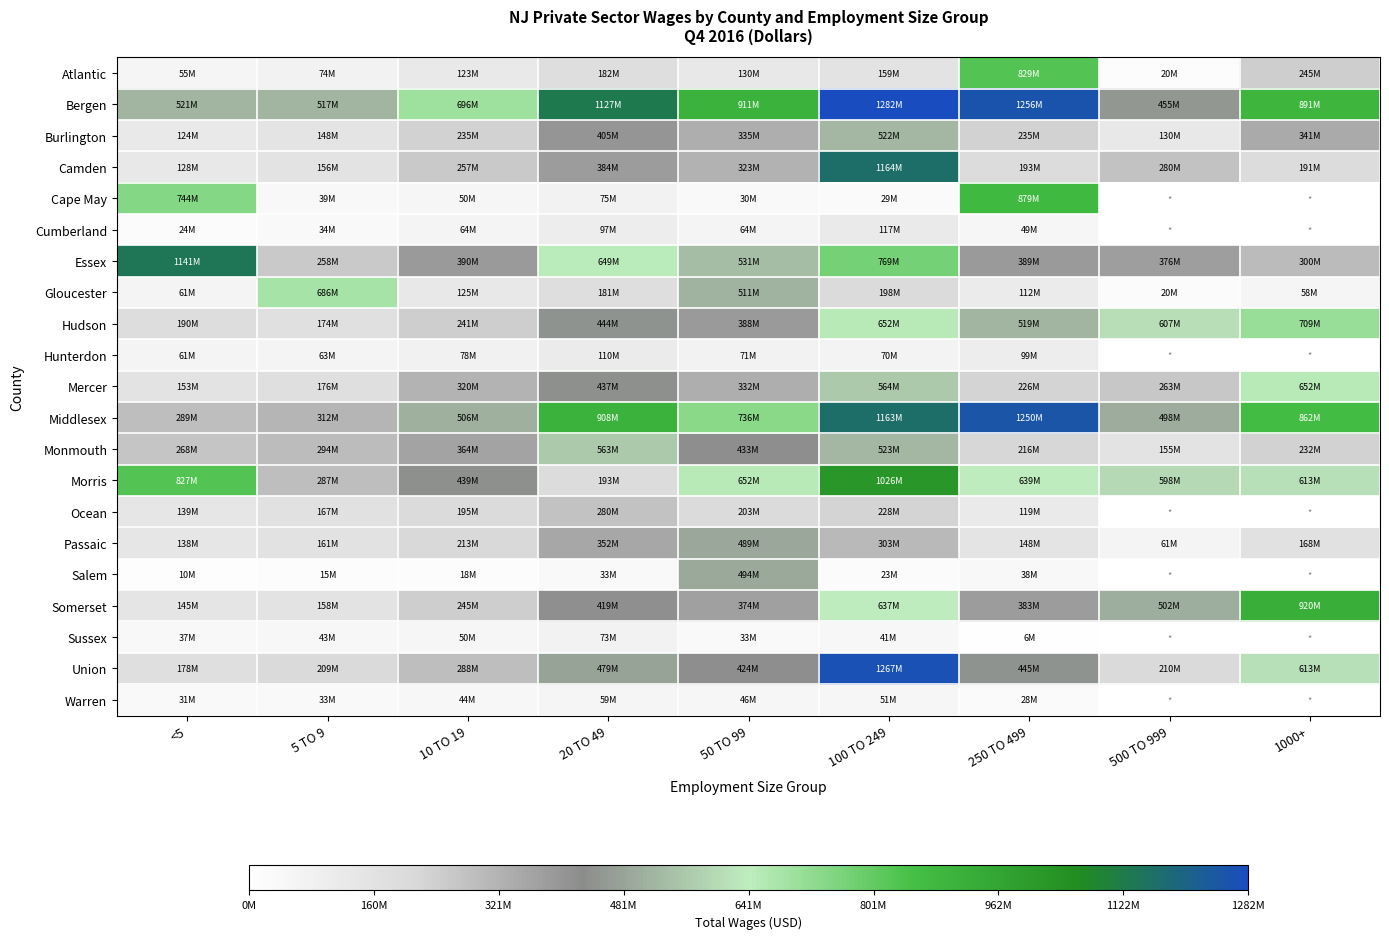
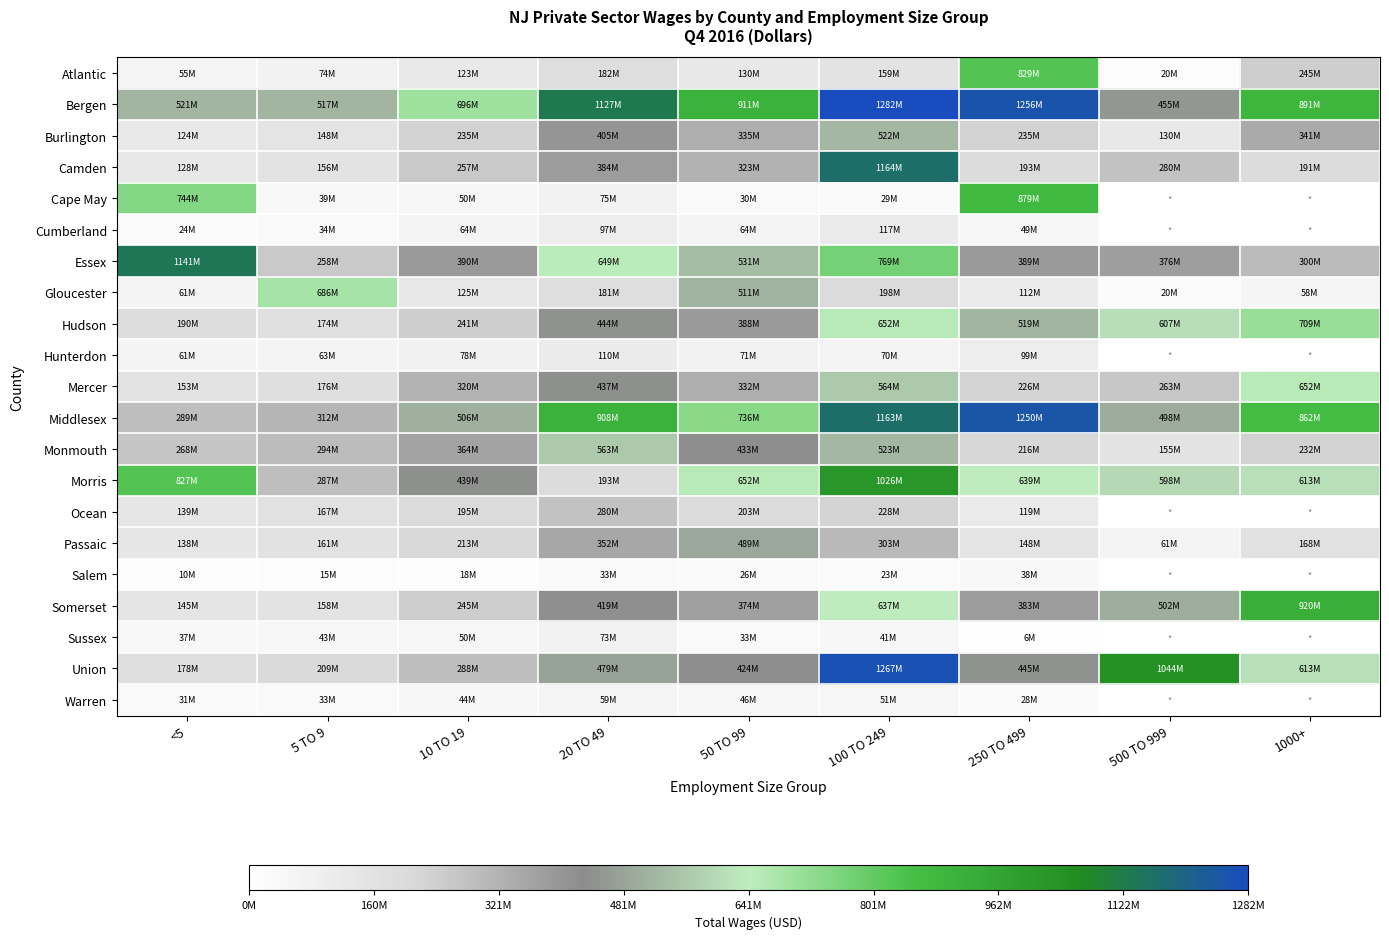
  {
    "Atlantic": {
      "<5": "55M",
      "5 TO 9": "74M",
      "10 TO 19": "123M",
      "20 TO 49": "182M",
      "50 TO 99": "130M",
      "100 TO 249": "159M",
      "250 TO 499": "829M",
      "500 TO 999": "20M",
      "1000+": "245M"
    },
    "Bergen": {
      "<5": "521M",
      "5 TO 9": "517M",
      "10 TO 19": "696M",
      "20 TO 49": "1127M",
      "50 TO 99": "911M",
      "100 TO 249": "1282M",
      "250 TO 499": "1256M",
      "500 TO 999": "455M",
      "1000+": "891M"
    },
    "Burlington": {
      "<5": "124M",
      "5 TO 9": "148M",
      "10 TO 19": "235M",
      "20 TO 49": "405M",
      "50 TO 99": "335M",
      "100 TO 249": "522M",
      "250 TO 499": "235M",
      "500 TO 999": "130M",
      "1000+": "341M"
    },
    "Camden": {
      "<5": "128M",
      "5 TO 9": "156M",
      "10 TO 19": "257M",
      "20 TO 49": "384M",
      "50 TO 99": "323M",
      "100 TO 249": "1164M",
      "250 TO 499": "193M",
      "500 TO 999": "280M",
      "1000+": "191M"
    },
    "Cape May": {
      "<5": "744M",
      "5 TO 9": "39M",
      "10 TO 19": "50M",
      "20 TO 49": "75M",
      "50 TO 99": "30M",
      "100 TO 249": "29M",
      "250 TO 499": "879M"
    },
    "Cumberland": {
      "<5": "24M",
      "5 TO 9": "34M",
      "10 TO 19": "64M",
      "20 TO 49": "97M",
      "50 TO 99": "64M",
      "100 TO 249": "117M",
      "250 TO 499": "49M"
    },
    "Essex": {
      "<5": "1141M",
      "5 TO 9": "258M",
      "10 TO 19": "390M",
      "20 TO 49": "649M",
      "50 TO 99": "531M",
      "100 TO 249": "769M",
      "250 TO 499": "389M",
      "500 TO 999": "376M",
      "1000+": "300M"
    },
    "Gloucester": {
      "<5": "61M",
      "5 TO 9": "686M",
      "10 TO 19": "125M",
      "20 TO 49": "181M",
      "50 TO 99": "511M",
      "100 TO 249": "198M",
      "250 TO 499": "112M",
      "500 TO 999": "20M",
      "1000+": "58M"
    },
    "Hudson": {
      "<5": "190M",
      "5 TO 9": "174M",
      "10 TO 19": "241M",
      "20 TO 49": "444M",
      "50 TO 99": "388M",
      "100 TO 249": "652M",
      "250 TO 499": "519M",
      "500 TO 999": "607M",
      "1000+": "709M"
    },
    "Hunterdon": {
      "<5": "61M",
      "5 TO 9": "63M",
      "10 TO 19": "78M",
      "20 TO 49": "110M",
      "50 TO 99": "71M",
      "100 TO 249": "70M",
      "250 TO 499": "99M"
    },
    "Mercer": {
      "<5": "153M",
      "5 TO 9": "176M",
      "10 TO 19": "320M",
      "20 TO 49": "437M",
      "50 TO 99": "332M",
      "100 TO 249": "564M",
      "250 TO 499": "226M",
      "500 TO 999": "263M",
      "1000+": "652M"
    },
    "Middlesex": {
      "<5": "289M",
      "5 TO 9": "312M",
      "10 TO 19": "506M",
      "20 TO 49": "908M",
      "50 TO 99": "736M",
      "100 TO 249": "1163M",
      "250 TO 499": "1250M",
      "500 TO 999": "498M",
      "1000+": "862M"
    },
    "Monmouth": {
      "<5": "268M",
      "5 TO 9": "294M",
      "10 TO 19": "364M",
      "20 TO 49": "563M",
      "50 TO 99": "433M",
      "100 TO 249": "523M",
      "250 TO 499": "216M",
      "500 TO 999": "155M",
      "1000+": "232M"
    },
    "Morris": {
      "<5": "827M",
      "5 TO 9": "287M",
      "10 TO 19": "439M",
      "20 TO 49": "193M",
      "50 TO 99": "652M",
      "100 TO 249": "1026M",
      "250 TO 499": "639M",
      "500 TO 999": "598M",
      "1000+": "613M"
    },
    "Ocean": {
      "<5": "139M",
      "5 TO 9": "167M",
      "10 TO 19": "195M",
      "20 TO 49": "280M",
      "50 TO 99": "203M",
      "100 TO 249": "228M",
      "250 TO 499": "119M"
    },
    "Passaic": {
      "<5": "138M",
      "5 TO 9": "161M",
      "10 TO 19": "213M",
      "20 TO 49": "352M",
      "50 TO 99": "489M",
      "100 TO 249": "303M",
      "250 TO 499": "148M",
      "500 TO 999": "61M",
      "1000+": "168M"
    },
    "Salem": {
      "<5": "10M",
      "5 TO 9": "15M",
      "10 TO 19": "18M",
      "20 TO 49": "33M",
-     "50 TO 99": "494M",
+     "50 TO 99": "26M",
      "100 TO 249": "23M",
      "250 TO 499": "38M"
    },
    "Somerset": {
      "<5": "145M",
      "5 TO 9": "158M",
      "10 TO 19": "245M",
      "20 TO 49": "419M",
      "50 TO 99": "374M",
      "100 TO 249": "637M",
      "250 TO 499": "383M",
      "500 TO 999": "502M",
      "1000+": "920M"
    },
    "Sussex": {
      "<5": "37M",
      "5 TO 9": "43M",
      "10 TO 19": "50M",
      "20 TO 49": "73M",
      "50 TO 99": "33M",
      "100 TO 249": "41M",
      "250 TO 499": "6M"
    },
    "Union": {
      "<5": "178M",
      "5 TO 9": "209M",
      "10 TO 19": "288M",
      "20 TO 49": "479M",
      "50 TO 99": "424M",
      "100 TO 249": "1267M",
      "250 TO 499": "445M",
-     "500 TO 999": "210M",
+     "500 TO 999": "1044M",
      "1000+": "613M"
    },
    "Warren": {
      "<5": "31M",
      "5 TO 9": "33M",
      "10 TO 19": "44M",
      "20 TO 49": "59M",
      "50 TO 99": "46M",
      "100 TO 249": "51M",
      "250 TO 499": "28M"
    }
  }
